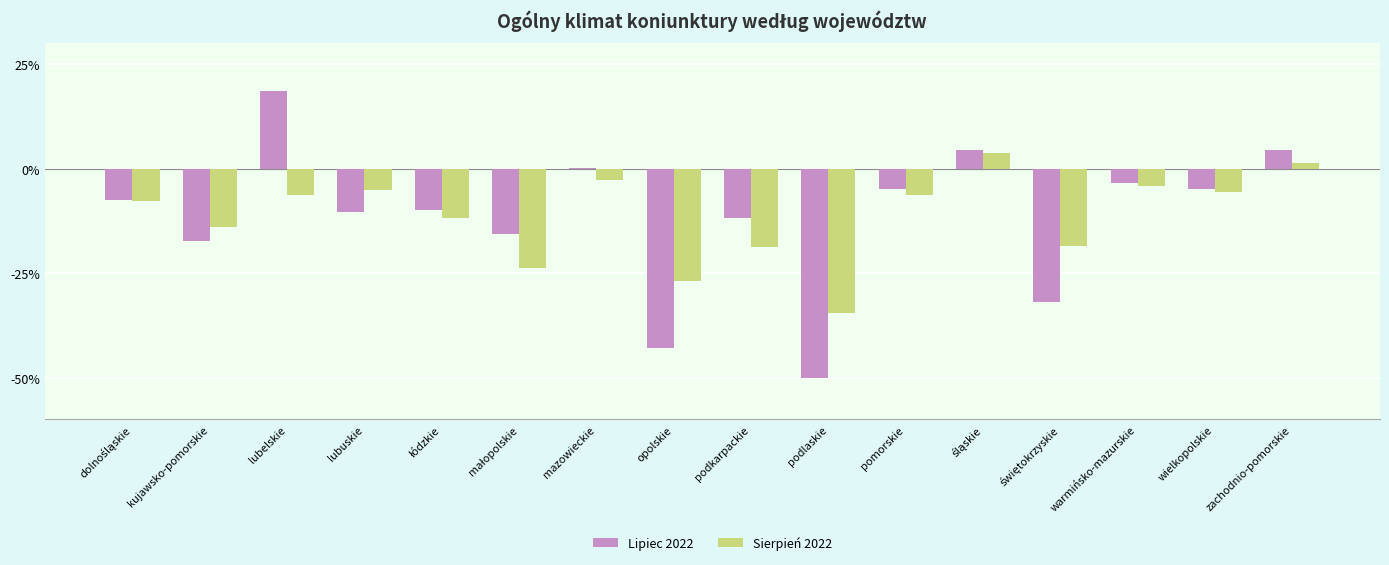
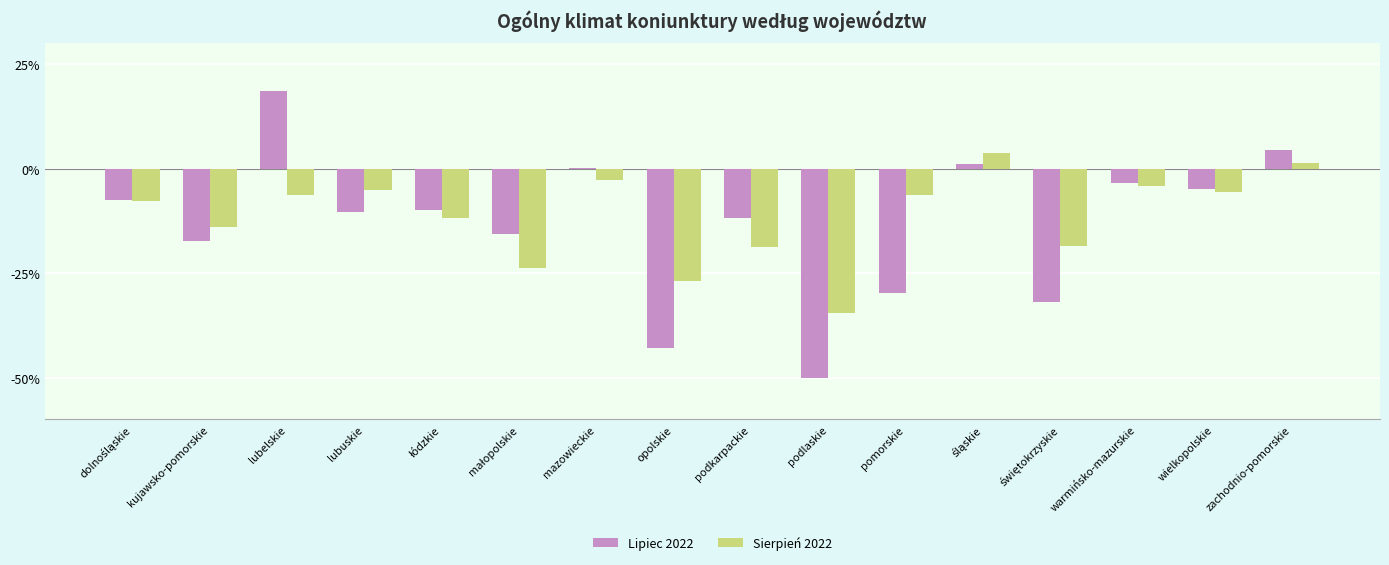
  {
    "Lipiec 2022": {
      "dolnośląskie": "-7%",
      "kujawsko-pomorskie": "-17%",
      "lubelskie": "19%",
      "lubuskie": "-10%",
      "łódzkie": "-10%",
      "małopolskie": "-16%",
      "opolskie": "-43%",
      "podkarpackie": "-12%",
      "podlaskie": "-50%",
-     "pomorskie": "-5%",
-     "śląskie": "5%",
+     "pomorskie": "-30%",
+     "śląskie": "1%",
      "świętokrzyskie": "-32%",
      "warmińsko-mazurskie": "-3%",
      "wielkopolskie": "-5%",
      "zachodnio-pomorskie": "5%"
    },
    "Sierpień 2022": {
      "dolnośląskie": "-8%",
      "kujawsko-pomorskie": "-14%",
      "lubelskie": "-6%",
      "lubuskie": "-5%",
      "łódzkie": "-12%",
      "małopolskie": "-24%",
      "mazowieckie": "-3%",
      "opolskie": "-27%",
      "podkarpackie": "-19%",
      "podlaskie": "-35%",
      "pomorskie": "-6%",
      "śląskie": "4%",
      "świętokrzyskie": "-19%",
      "warmińsko-mazurskie": "-4%",
      "wielkopolskie": "-6%",
      "zachodnio-pomorskie": "1%"
    }
  }
